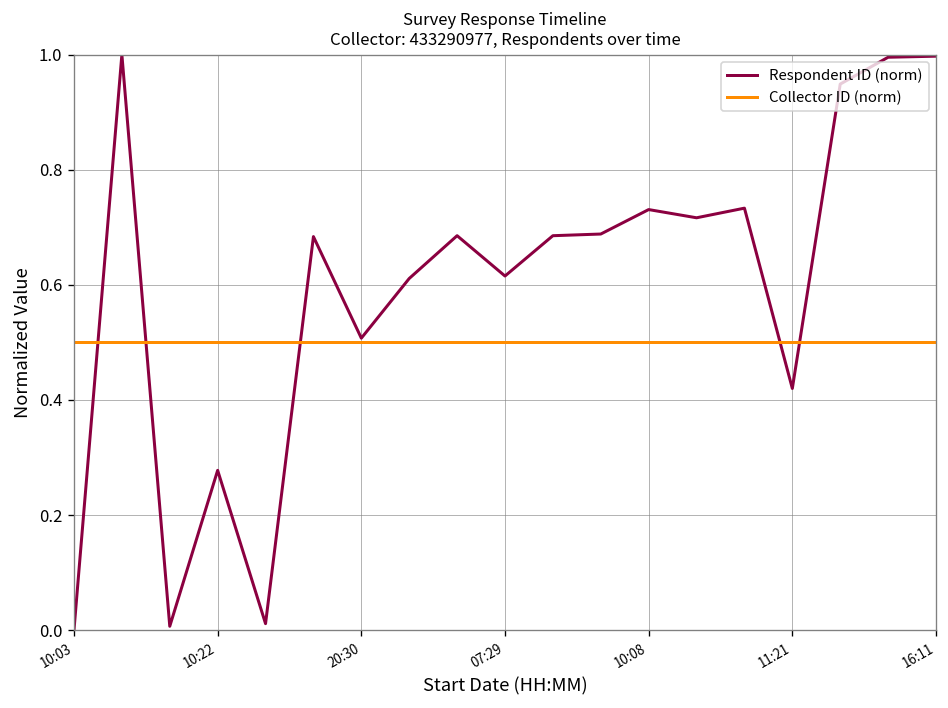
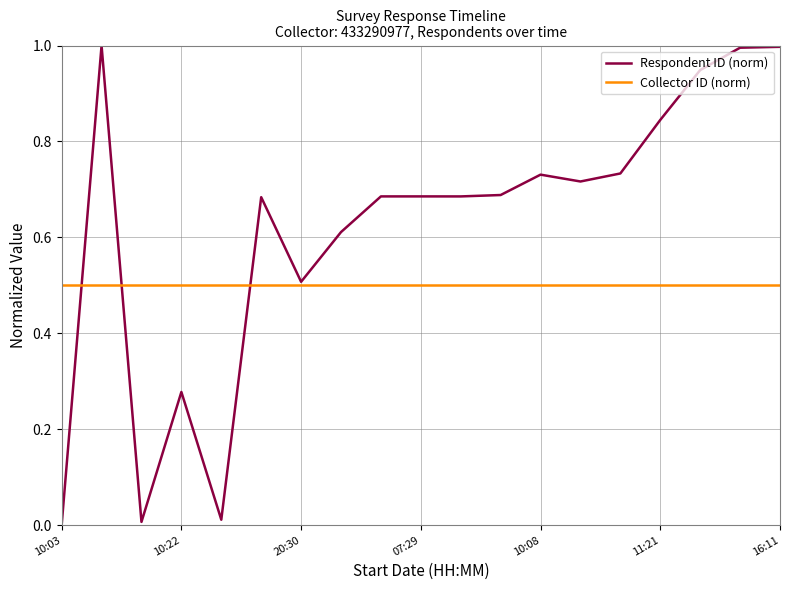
  {
    "Respondent ID (norm)": {
      "10:03": 0.00,
      "10:22": 0.28,
      "20:30": 0.51,
-     "07:29": 0.62,
+     "07:29": 0.69,
      "10:08": 0.73,
-     "11:21": 0.42,
+     "11:21": 0.84,
      "16:11": 1.00
    },
    "Collector ID (norm)": {
      "10:03": 0.50,
      "10:22": 0.50,
      "20:30": 0.50,
      "07:29": 0.50,
      "10:08": 0.50,
      "11:21": 0.50,
      "16:11": 0.50
    }
  }
